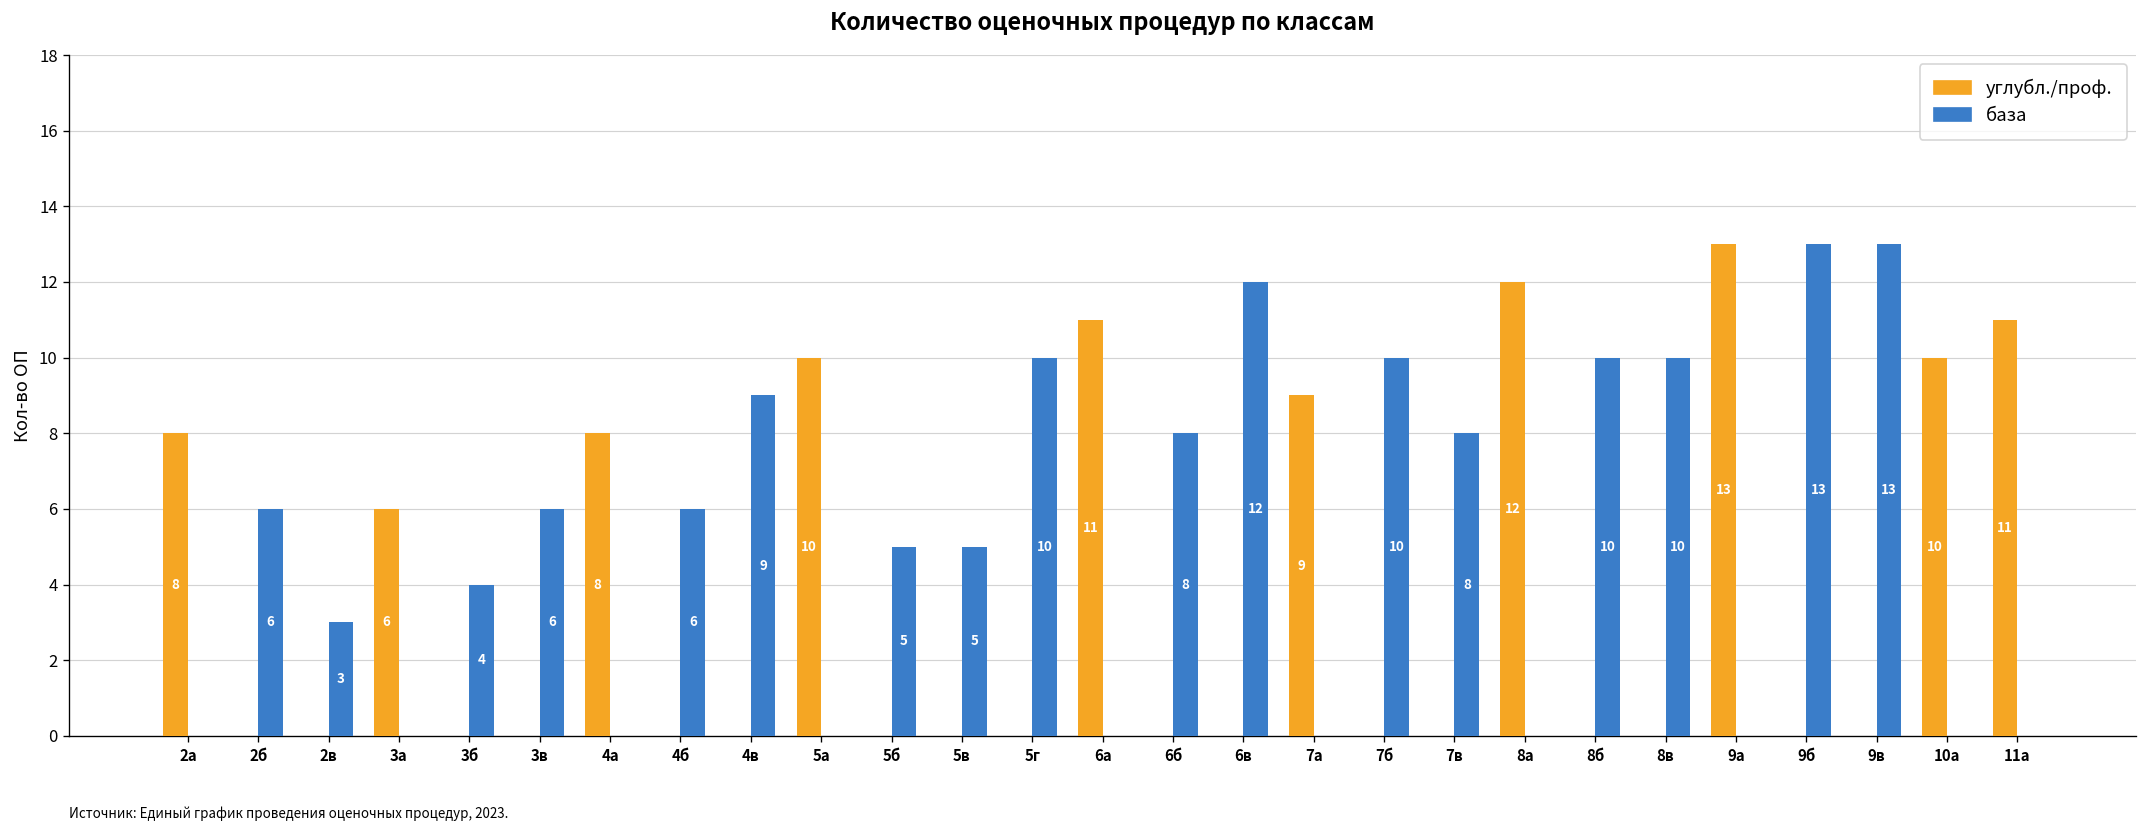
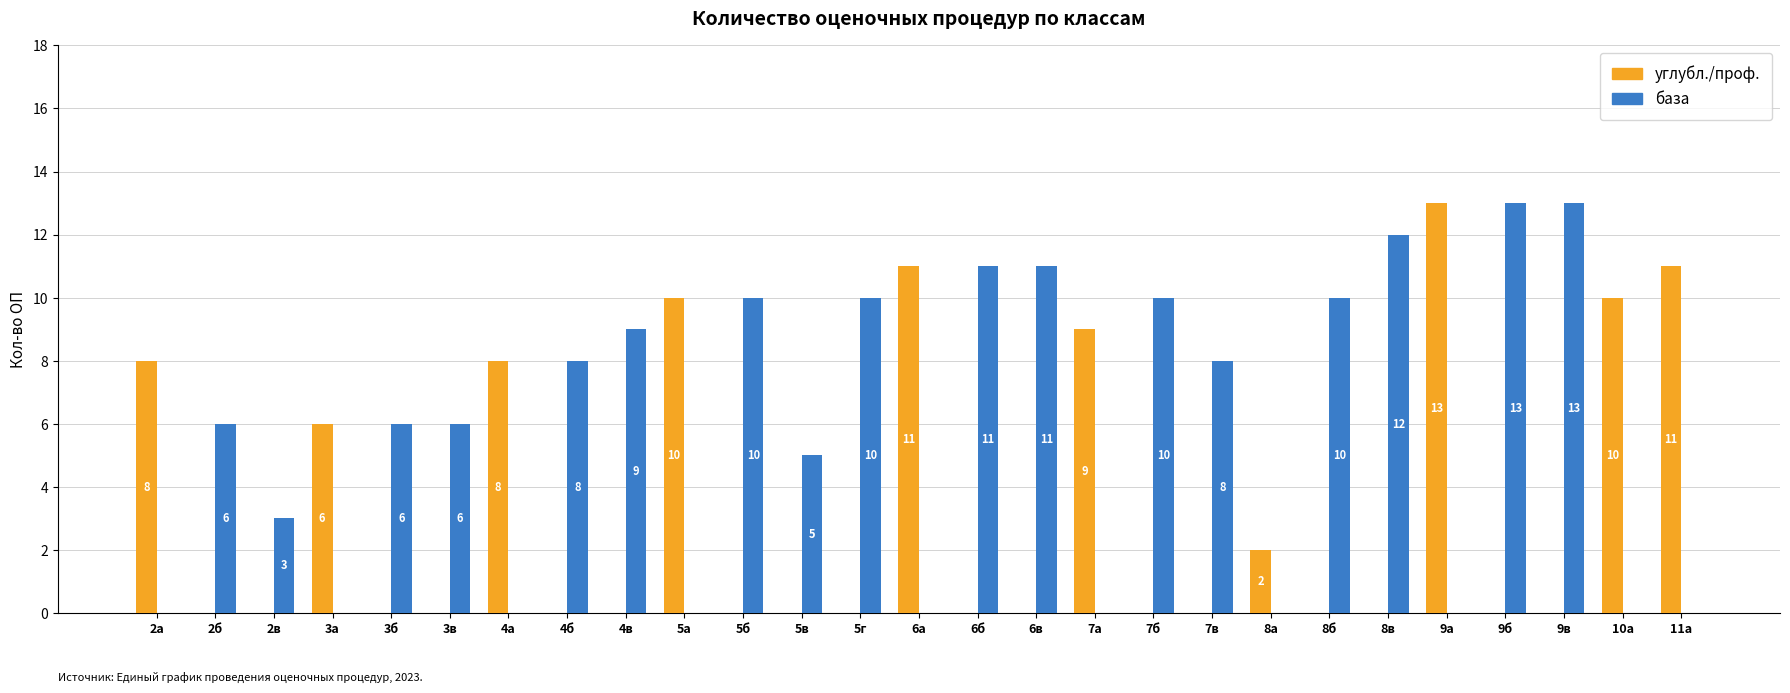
  {
    "углубл./проф.": {
      "2а": 8,
      "3а": 6,
      "4а": 8,
      "5а": 10,
      "6а": 11,
      "7а": 9,
-     "8а": 12,
+     "8а": 2,
      "9а": 13,
      "10а": 10,
      "11а": 11
    },
    "база": {
      "2б": 6,
      "2в": 3,
-     "3б": 4,
+     "3б": 6,
      "3в": 6,
-     "4б": 6,
+     "4б": 8,
      "4в": 9,
-     "5б": 5,
+     "5б": 10,
      "5в": 5,
      "5г": 10,
-     "6б": 8,
-     "6в": 12,
+     "6б": 11,
+     "6в": 11,
      "7б": 10,
      "7в": 8,
      "8б": 10,
-     "8в": 10,
+     "8в": 12,
      "9б": 13,
      "9в": 13
    }
  }
